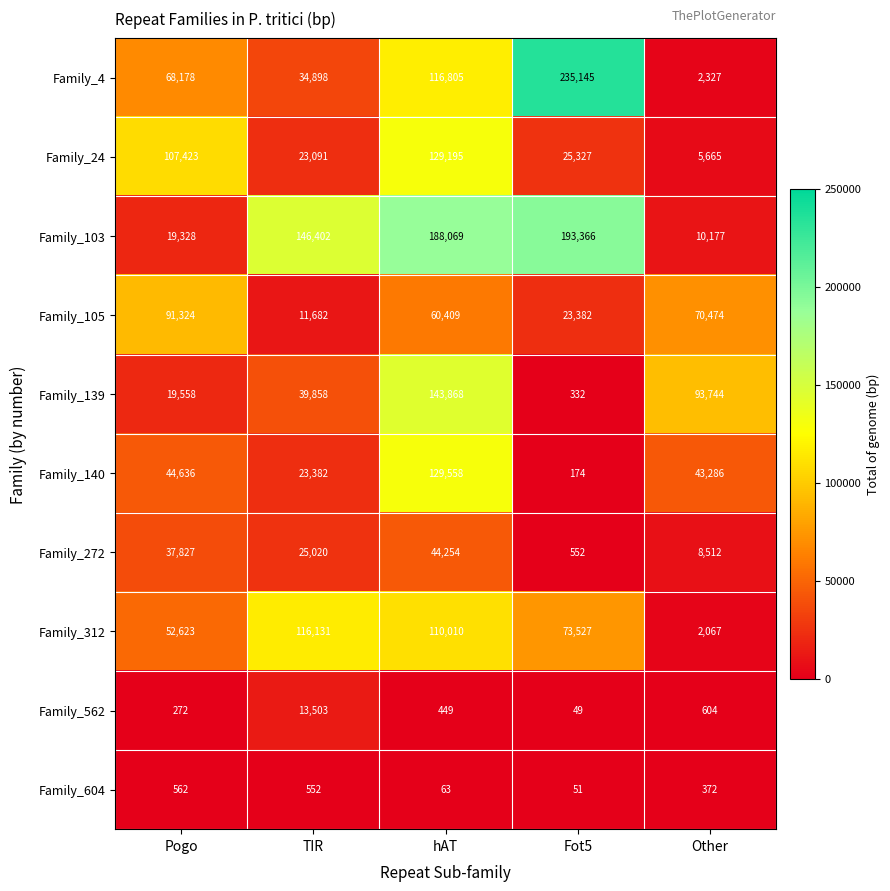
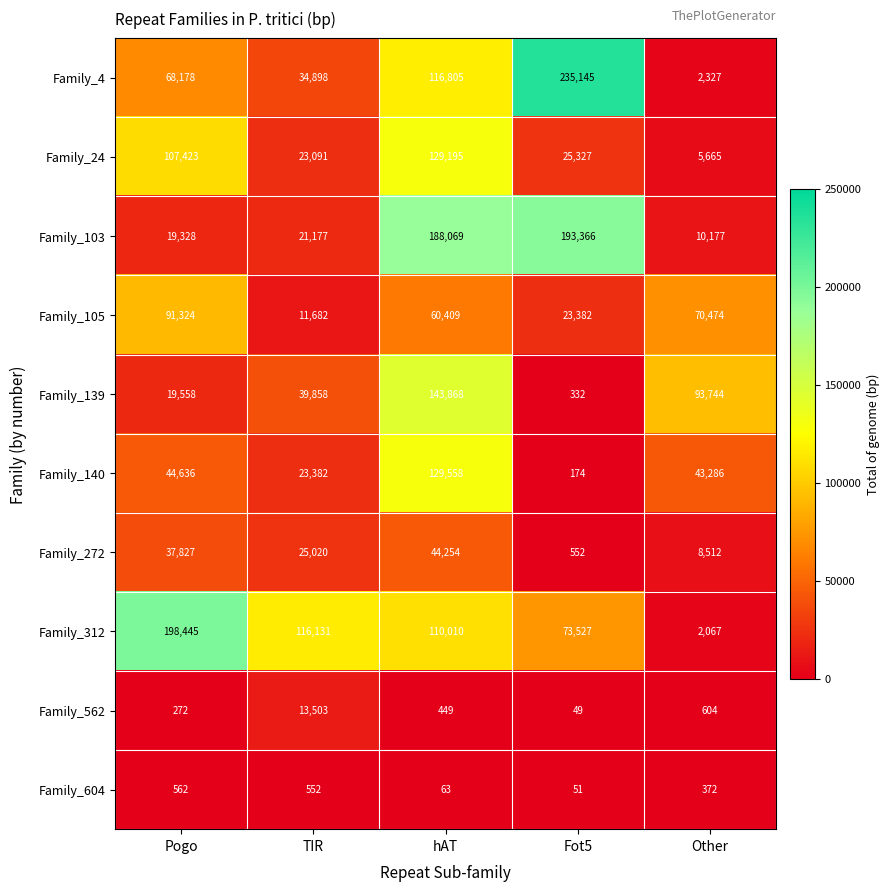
  {
    "Family_4": {
      "Pogo": "68,178",
      "TIR": "34,898",
      "hAT": "116,805",
      "Fot5": "235,145",
      "Other": "2,327"
    },
    "Family_24": {
      "Pogo": "107,423",
      "TIR": "23,091",
      "hAT": "129,195",
      "Fot5": "25,327",
      "Other": "5,665"
    },
    "Family_103": {
      "Pogo": "19,328",
-     "TIR": "146,402",
+     "TIR": "21,177",
      "hAT": "188,069",
      "Fot5": "193,366",
      "Other": "10,177"
    },
    "Family_105": {
      "Pogo": "91,324",
      "TIR": "11,682",
      "hAT": "60,409",
      "Fot5": "23,382",
      "Other": "70,474"
    },
    "Family_139": {
      "Pogo": "19,558",
      "TIR": "39,858",
      "hAT": "143,868",
      "Fot5": "332",
      "Other": "93,744"
    },
    "Family_140": {
      "Pogo": "44,636",
      "TIR": "23,382",
      "hAT": "129,558",
      "Fot5": "174",
      "Other": "43,286"
    },
    "Family_272": {
      "Pogo": "37,827",
      "TIR": "25,020",
      "hAT": "44,254",
      "Fot5": "552",
      "Other": "8,512"
    },
    "Family_312": {
-     "Pogo": "52,623",
+     "Pogo": "198,445",
      "TIR": "116,131",
      "hAT": "110,010",
      "Fot5": "73,527",
      "Other": "2,067"
    },
    "Family_562": {
      "Pogo": "272",
      "TIR": "13,503",
      "hAT": "449",
      "Fot5": "49",
      "Other": "604"
    },
    "Family_604": {
      "Pogo": "562",
      "TIR": "552",
      "hAT": "63",
      "Fot5": "51",
      "Other": "372"
    }
  }
